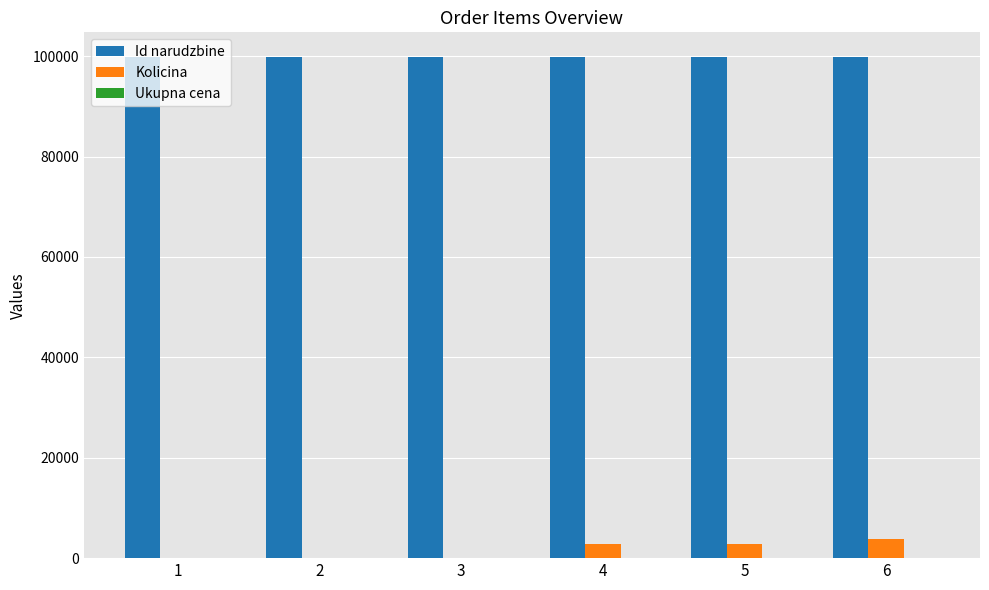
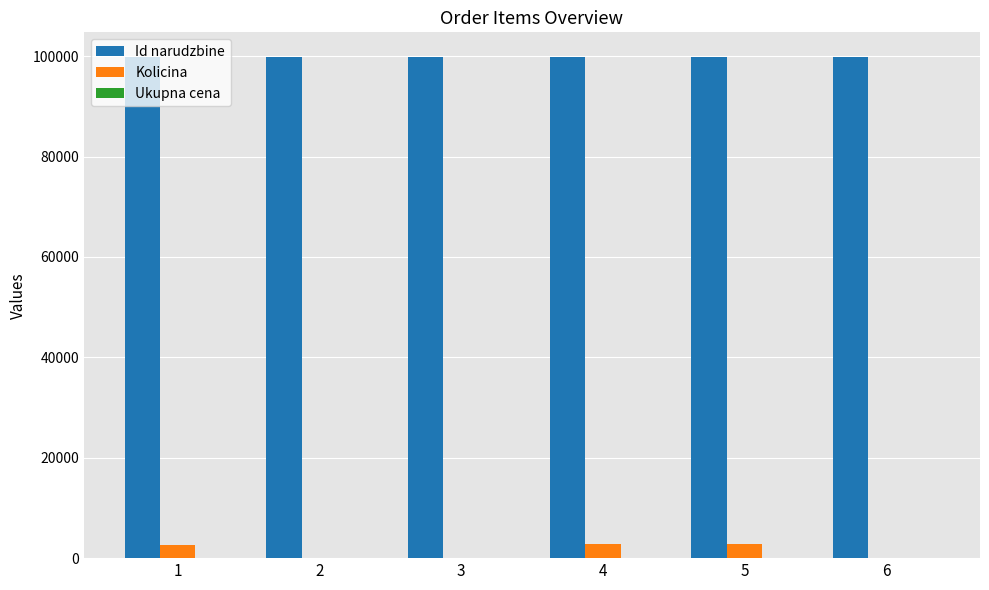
  {
    "Id narudzbine": {
      "2": 100000,
      "3": 100000,
      "4": 100000,
      "5": 100000,
      "6": 100000
    },
    "Kolicina": {
-     "1": 0,
+     "1": 3000,
      "4": 3000,
      "5": 3000,
-     "6": 4000
+     "6": 0
    },
    "Ukupna cena": {
      "1": 0,
      "2": 0,
      "3": 0,
      "4": 0,
      "5": 0,
      "6": 0
    }
  }
